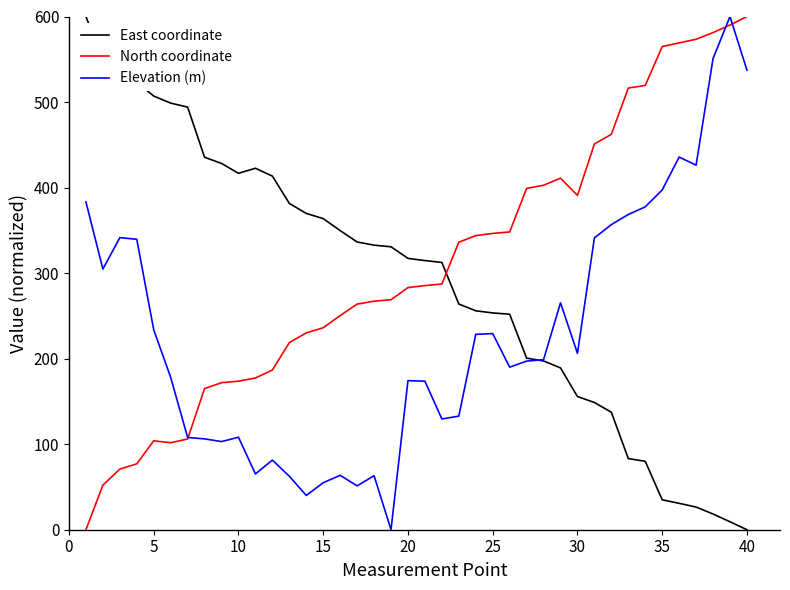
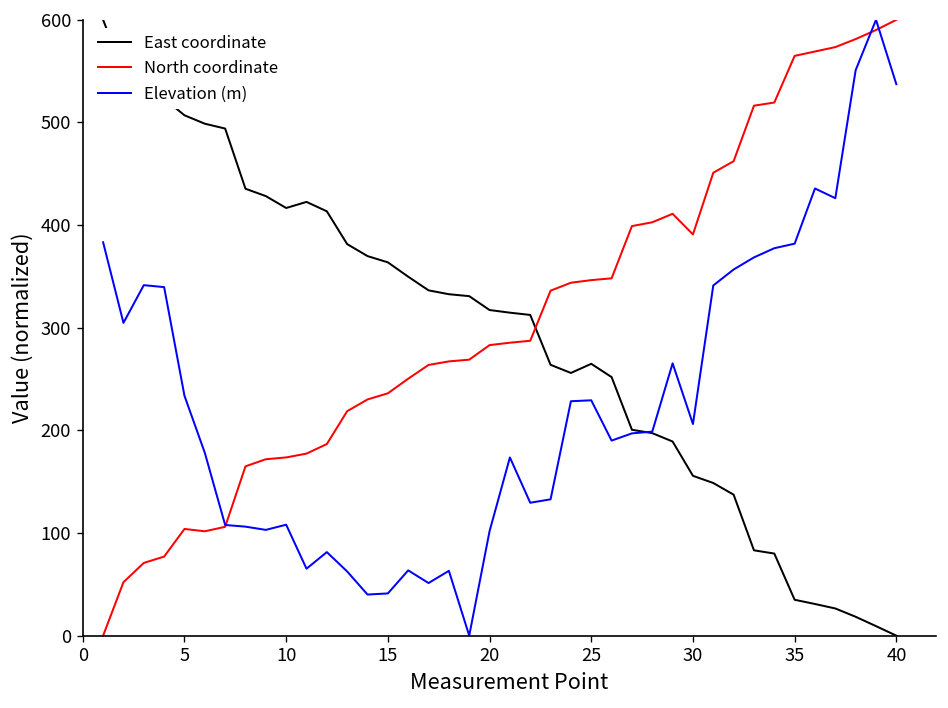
  {
    "East coordinate": {
      "5": 510,
      "10": 420,
      "15": 360,
      "20": 320,
-     "25": 250,
+     "25": 260,
      "30": 160,
      "35": 30,
      "40": 0
    },
    "North coordinate": {
      "5": 100,
      "10": 170,
      "15": 240,
      "20": 280,
      "25": 350,
      "30": 390,
      "35": 560,
      "40": 600
    },
    "Elevation (m)": {
      "5": 230,
      "10": 110,
-     "15": 50,
-     "20": 170,
+     "15": 40,
+     "20": 100,
      "25": 230,
      "30": 210,
-     "35": 400,
+     "35": 380,
      "40": 540
    }
  }
